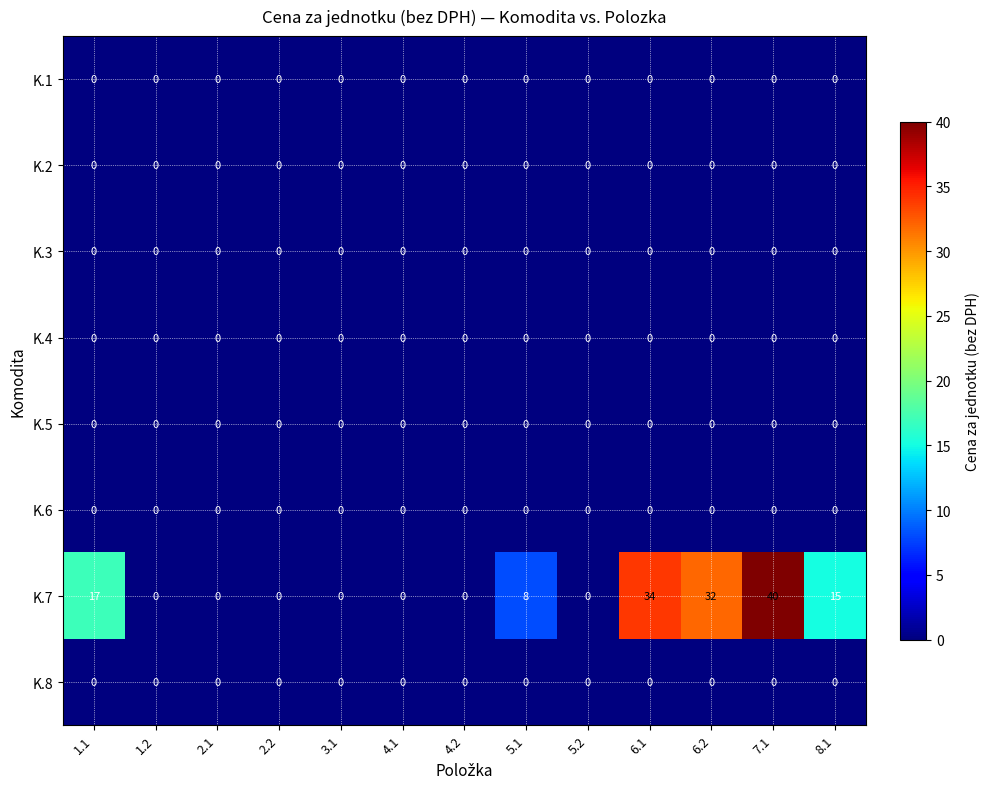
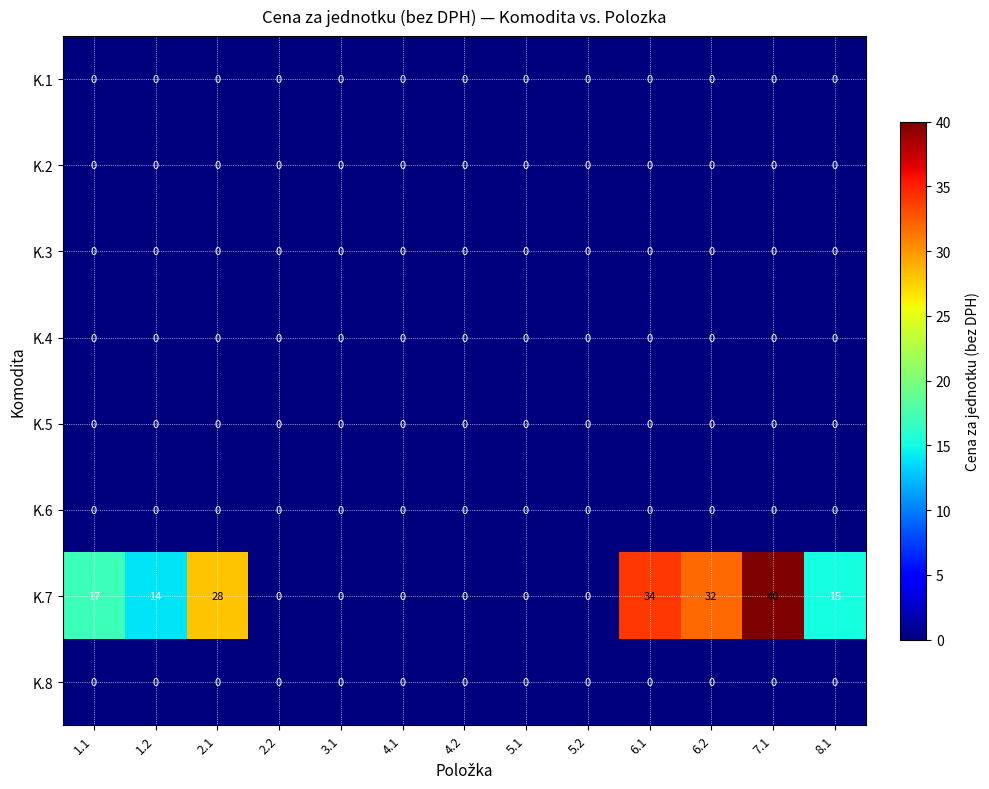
  {
    "K.1": {
      "1.1": 0,
      "1.2": 0,
      "2.1": 0,
      "2.2": 0,
      "3.1": 0,
      "4.1": 0,
      "4.2": 0,
      "5.1": 0,
      "5.2": 0,
      "6.1": 0,
      "6.2": 0,
      "7.1": 0,
      "8.1": 0
    },
    "K.2": {
      "1.1": 0,
      "1.2": 0,
      "2.1": 0,
      "2.2": 0,
      "3.1": 0,
      "4.1": 0,
      "4.2": 0,
      "5.1": 0,
      "5.2": 0,
      "6.1": 0,
      "6.2": 0,
      "7.1": 0,
      "8.1": 0
    },
    "K.3": {
      "1.1": 0,
      "1.2": 0,
      "2.1": 0,
      "2.2": 0,
      "3.1": 0,
      "4.1": 0,
      "4.2": 0,
      "5.1": 0,
      "5.2": 0,
      "6.1": 0,
      "6.2": 0,
      "7.1": 0,
      "8.1": 0
    },
    "K.4": {
      "1.1": 0,
      "1.2": 0,
      "2.1": 0,
      "2.2": 0,
      "3.1": 0,
      "4.1": 0,
      "4.2": 0,
      "5.1": 0,
      "5.2": 0,
      "6.1": 0,
      "6.2": 0,
      "7.1": 0,
      "8.1": 0
    },
    "K.5": {
      "1.1": 0,
      "1.2": 0,
      "2.1": 0,
      "2.2": 0,
      "3.1": 0,
      "4.1": 0,
      "4.2": 0,
      "5.1": 0,
      "5.2": 0,
      "6.1": 0,
      "6.2": 0,
      "7.1": 0,
      "8.1": 0
    },
    "K.6": {
      "1.1": 0,
      "1.2": 0,
      "2.1": 0,
      "2.2": 0,
      "3.1": 0,
      "4.1": 0,
      "4.2": 0,
      "5.1": 0,
      "5.2": 0,
      "6.1": 0,
      "6.2": 0,
      "7.1": 0,
      "8.1": 0
    },
    "K.7": {
      "1.1": 17,
-     "1.2": 0,
-     "2.1": 0,
+     "1.2": 14,
+     "2.1": 28,
      "2.2": 0,
      "3.1": 0,
      "4.1": 0,
      "4.2": 0,
-     "5.1": 8,
+     "5.1": 0,
      "5.2": 0,
      "6.1": 34,
      "6.2": 32,
      "7.1": 40,
      "8.1": 15
    },
    "K.8": {
      "1.1": 0,
      "1.2": 0,
      "2.1": 0,
      "2.2": 0,
      "3.1": 0,
      "4.1": 0,
      "4.2": 0,
      "5.1": 0,
      "5.2": 0,
      "6.1": 0,
      "6.2": 0,
      "7.1": 0,
      "8.1": 0
    }
  }
